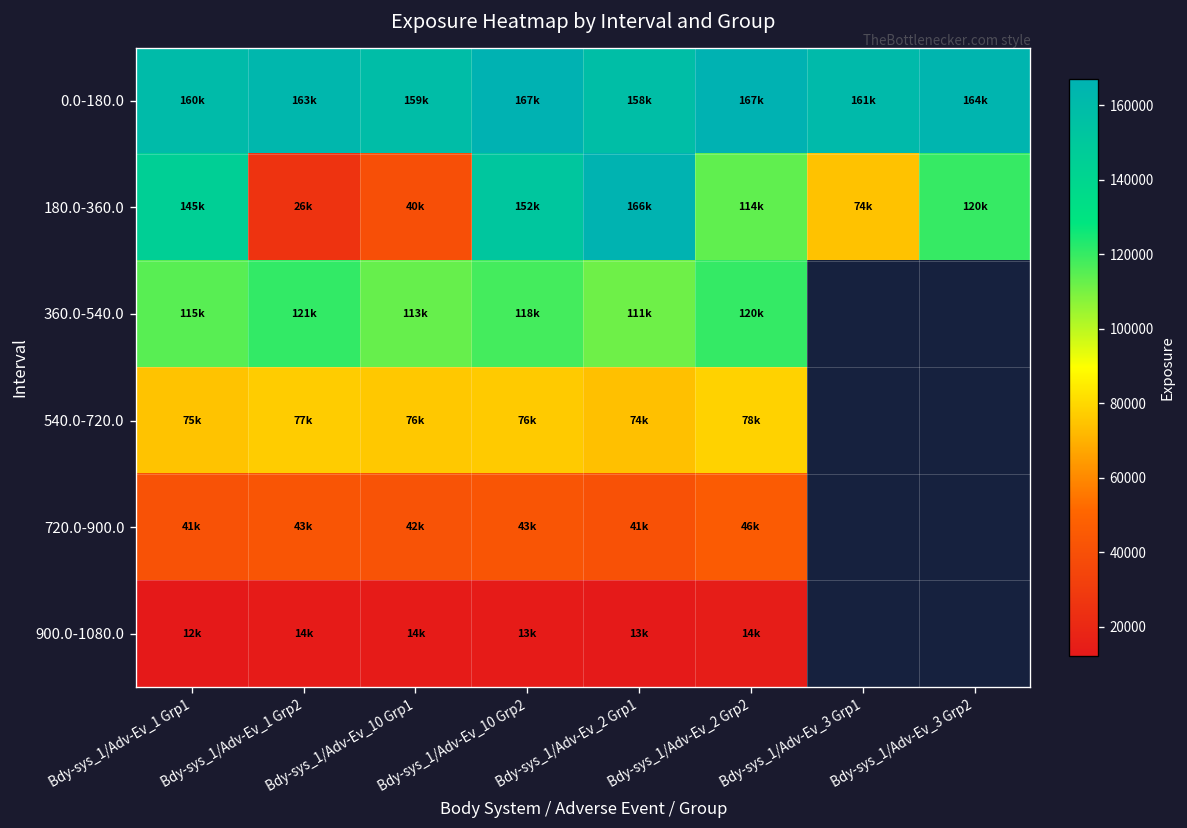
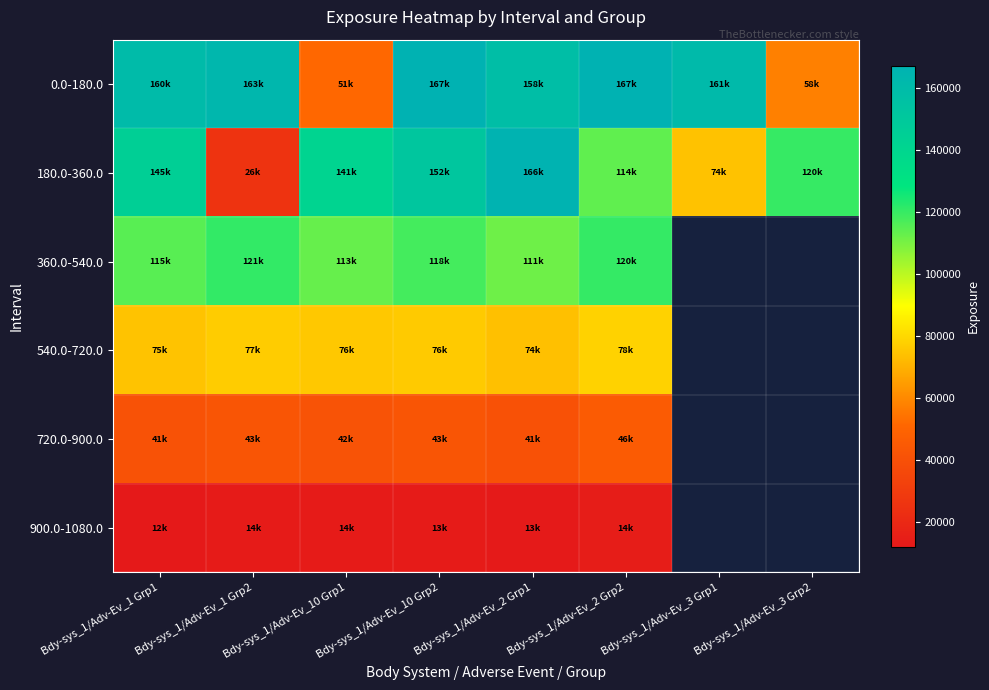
  {
    "0.0-180.0": {
      "Bdy-sys_1/Adv-Ev_1 Grp1": "160k",
      "Bdy-sys_1/Adv-Ev_1 Grp2": "163k",
-     "Bdy-sys_1/Adv-Ev_10 Grp1": "159k",
+     "Bdy-sys_1/Adv-Ev_10 Grp1": "51k",
      "Bdy-sys_1/Adv-Ev_10 Grp2": "167k",
      "Bdy-sys_1/Adv-Ev_2 Grp1": "158k",
      "Bdy-sys_1/Adv-Ev_2 Grp2": "167k",
      "Bdy-sys_1/Adv-Ev_3 Grp1": "161k",
-     "Bdy-sys_1/Adv-Ev_3 Grp2": "164k"
+     "Bdy-sys_1/Adv-Ev_3 Grp2": "58k"
    },
    "180.0-360.0": {
      "Bdy-sys_1/Adv-Ev_1 Grp1": "145k",
      "Bdy-sys_1/Adv-Ev_1 Grp2": "26k",
-     "Bdy-sys_1/Adv-Ev_10 Grp1": "40k",
+     "Bdy-sys_1/Adv-Ev_10 Grp1": "141k",
      "Bdy-sys_1/Adv-Ev_10 Grp2": "152k",
      "Bdy-sys_1/Adv-Ev_2 Grp1": "166k",
      "Bdy-sys_1/Adv-Ev_2 Grp2": "114k",
      "Bdy-sys_1/Adv-Ev_3 Grp1": "74k",
      "Bdy-sys_1/Adv-Ev_3 Grp2": "120k"
    },
    "360.0-540.0": {
      "Bdy-sys_1/Adv-Ev_1 Grp1": "115k",
      "Bdy-sys_1/Adv-Ev_1 Grp2": "121k",
      "Bdy-sys_1/Adv-Ev_10 Grp1": "113k",
      "Bdy-sys_1/Adv-Ev_10 Grp2": "118k",
      "Bdy-sys_1/Adv-Ev_2 Grp1": "111k",
      "Bdy-sys_1/Adv-Ev_2 Grp2": "120k"
    },
    "540.0-720.0": {
      "Bdy-sys_1/Adv-Ev_1 Grp1": "75k",
      "Bdy-sys_1/Adv-Ev_1 Grp2": "77k",
      "Bdy-sys_1/Adv-Ev_10 Grp1": "76k",
      "Bdy-sys_1/Adv-Ev_10 Grp2": "76k",
      "Bdy-sys_1/Adv-Ev_2 Grp1": "74k",
      "Bdy-sys_1/Adv-Ev_2 Grp2": "78k"
    },
    "720.0-900.0": {
      "Bdy-sys_1/Adv-Ev_1 Grp1": "41k",
      "Bdy-sys_1/Adv-Ev_1 Grp2": "43k",
      "Bdy-sys_1/Adv-Ev_10 Grp1": "42k",
      "Bdy-sys_1/Adv-Ev_10 Grp2": "43k",
      "Bdy-sys_1/Adv-Ev_2 Grp1": "41k",
      "Bdy-sys_1/Adv-Ev_2 Grp2": "46k"
    },
    "900.0-1080.0": {
      "Bdy-sys_1/Adv-Ev_1 Grp1": "12k",
      "Bdy-sys_1/Adv-Ev_1 Grp2": "14k",
      "Bdy-sys_1/Adv-Ev_10 Grp1": "14k",
      "Bdy-sys_1/Adv-Ev_10 Grp2": "13k",
      "Bdy-sys_1/Adv-Ev_2 Grp1": "13k",
      "Bdy-sys_1/Adv-Ev_2 Grp2": "14k"
    }
  }
